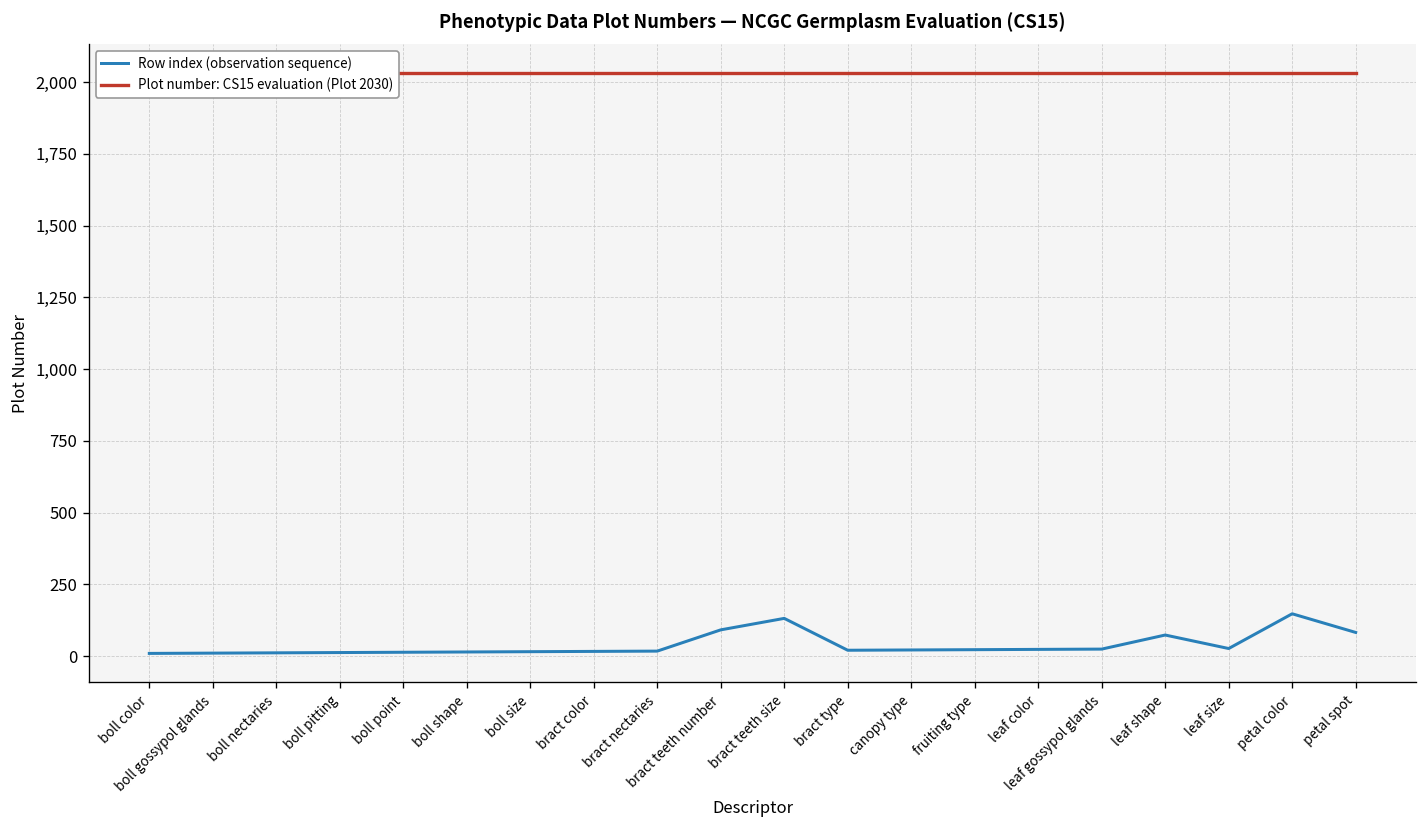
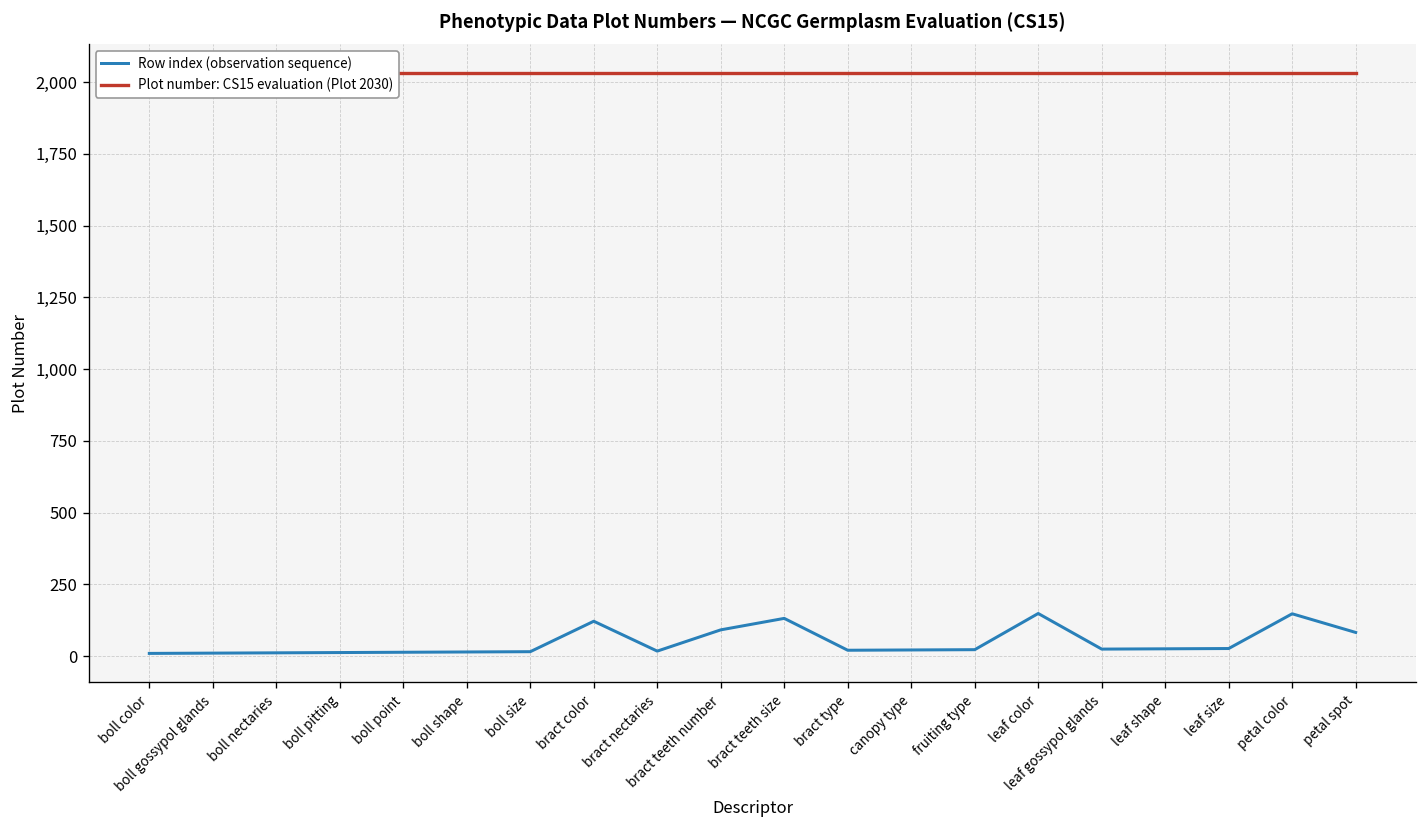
  {
    "Row index (observation sequence)": {
      "boll color": "10",
      "boll gossypol glands": "10",
      "boll nectaries": "10",
      "boll pitting": "10",
      "boll point": "10",
      "boll shape": "20",
      "boll size": "20",
-     "bract color": "20",
+     "bract color": "120",
      "bract nectaries": "20",
      "bract teeth number": "90",
      "bract teeth size": "130",
      "bract type": "20",
      "canopy type": "20",
      "fruiting type": "20",
-     "leaf color": "20",
+     "leaf color": "150",
      "leaf gossypol glands": "30",
-     "leaf shape": "70",
+     "leaf shape": "30",
      "leaf size": "30",
      "petal color": "150",
      "petal spot": "80"
    },
    "Plot number: CS15 evaluation (Plot 2030)": {
      "boll point": "2,030",
      "boll shape": "2,030",
      "boll size": "2,030",
      "bract color": "2,030",
      "bract nectaries": "2,030",
      "bract teeth number": "2,030",
      "bract teeth size": "2,030",
      "bract type": "2,030",
      "canopy type": "2,030",
      "fruiting type": "2,030",
      "leaf color": "2,030",
      "leaf gossypol glands": "2,030",
      "leaf shape": "2,030",
      "leaf size": "2,030",
      "petal color": "2,030",
      "petal spot": "2,030"
    }
  }
